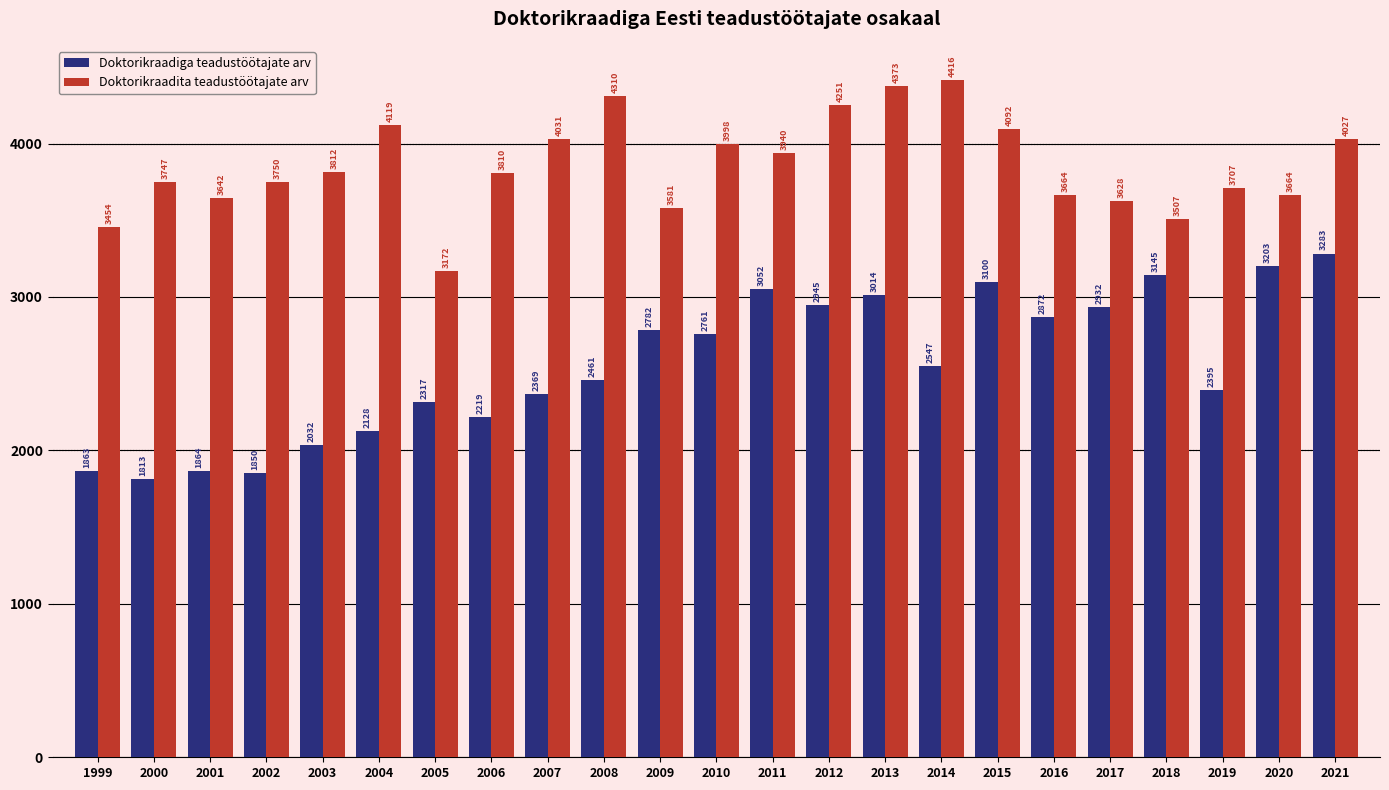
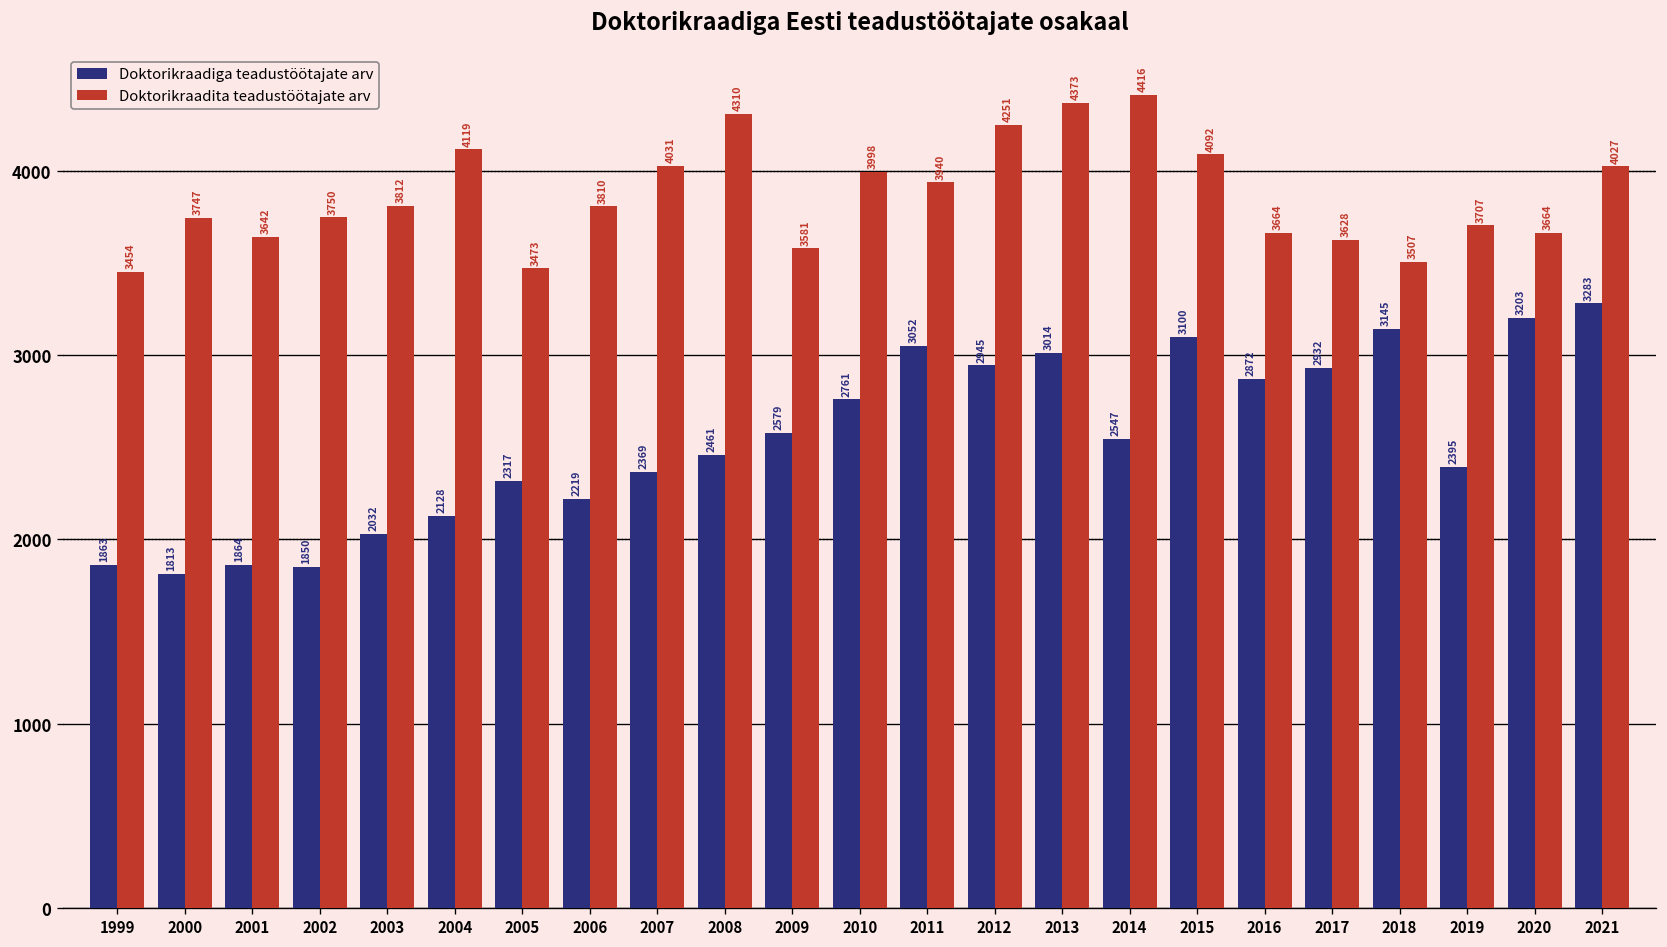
  {
    "Doktorikraadiga teadustöötajate arv": {
      "1999": 1863,
      "2000": 1813,
      "2001": 1864,
      "2002": 1850,
      "2003": 2032,
      "2004": 2128,
      "2005": 2317,
      "2006": 2219,
      "2007": 2369,
      "2008": 2461,
-     "2009": 2782,
+     "2009": 2579,
      "2010": 2761,
      "2011": 3052,
      "2012": 2945,
      "2013": 3014,
      "2014": 2547,
      "2015": 3100,
      "2016": 2872,
      "2017": 2932,
      "2018": 3145,
      "2019": 2395,
      "2020": 3203,
      "2021": 3283
    },
    "Doktorikraadita teadustöötajate arv": {
      "1999": 3454,
      "2000": 3747,
      "2001": 3642,
      "2002": 3750,
      "2003": 3812,
      "2004": 4119,
-     "2005": 3172,
+     "2005": 3473,
      "2006": 3810,
      "2007": 4031,
      "2008": 4310,
      "2009": 3581,
      "2010": 3998,
      "2011": 3940,
      "2012": 4251,
      "2013": 4373,
      "2014": 4416,
      "2015": 4092,
      "2016": 3664,
      "2017": 3628,
      "2018": 3507,
      "2019": 3707,
      "2020": 3664,
      "2021": 4027
    }
  }
